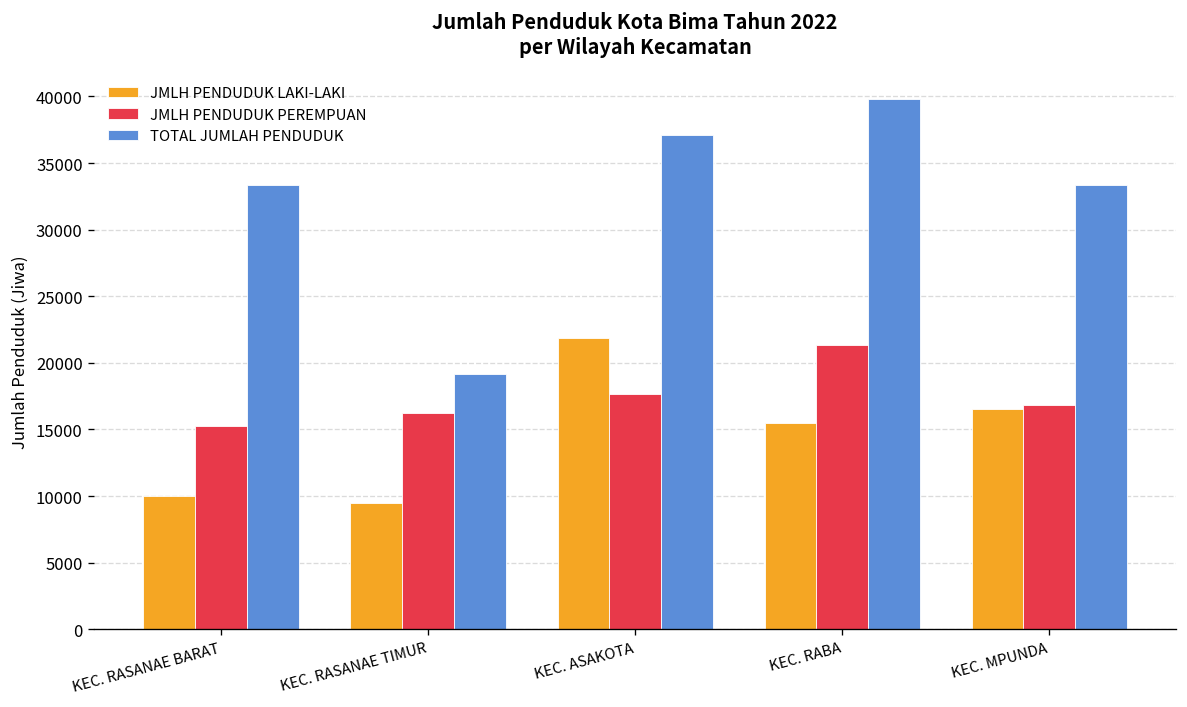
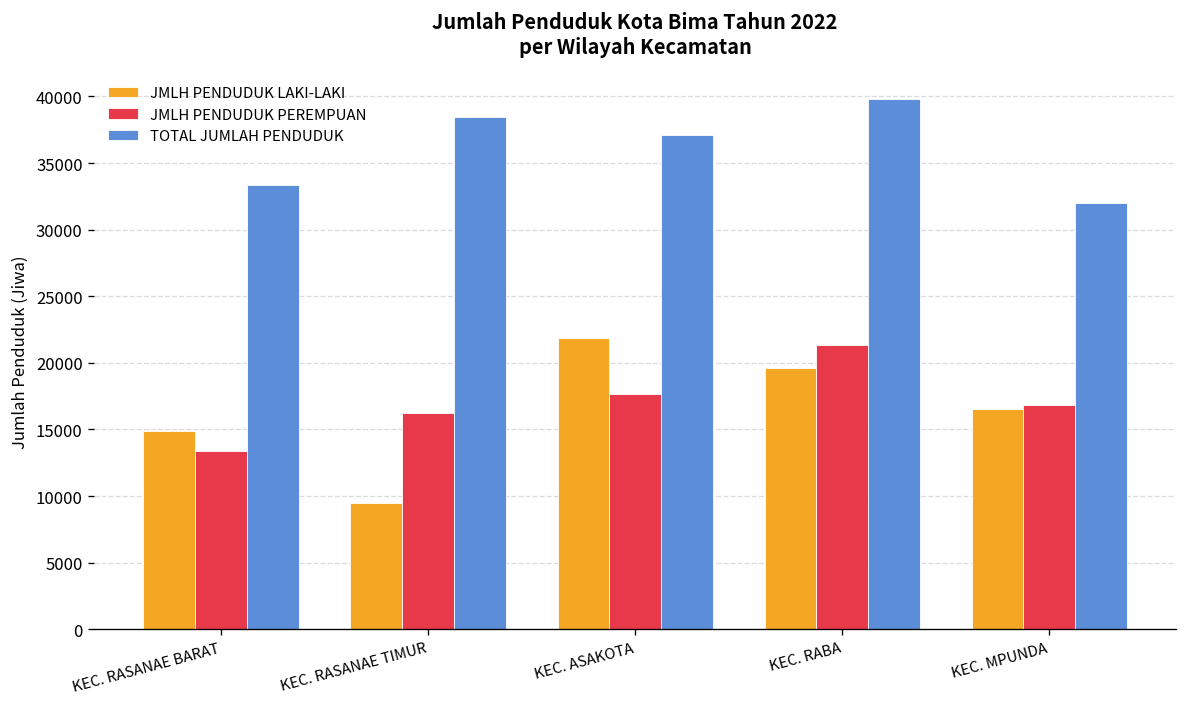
  {
    "JMLH PENDUDUK LAKI-LAKI": {
-     "KEC. RASANAE BARAT": 10000,
+     "KEC. RASANAE BARAT": 14900,
      "KEC. RASANAE TIMUR": 9500,
      "KEC. ASAKOTA": 21900,
-     "KEC. RABA": 15500,
+     "KEC. RABA": 19600,
      "KEC. MPUNDA": 16500
    },
    "JMLH PENDUDUK PEREMPUAN": {
-     "KEC. RASANAE BARAT": 15300,
+     "KEC. RASANAE BARAT": 13400,
      "KEC. RASANAE TIMUR": 16200,
      "KEC. ASAKOTA": 17600,
      "KEC. RABA": 21300,
      "KEC. MPUNDA": 16900
    },
    "TOTAL JUMLAH PENDUDUK": {
      "KEC. RASANAE BARAT": 33400,
-     "KEC. RASANAE TIMUR": 19200,
+     "KEC. RASANAE TIMUR": 38500,
      "KEC. ASAKOTA": 37100,
      "KEC. RABA": 39800,
-     "KEC. MPUNDA": 33400
+     "KEC. MPUNDA": 32000
    }
  }
